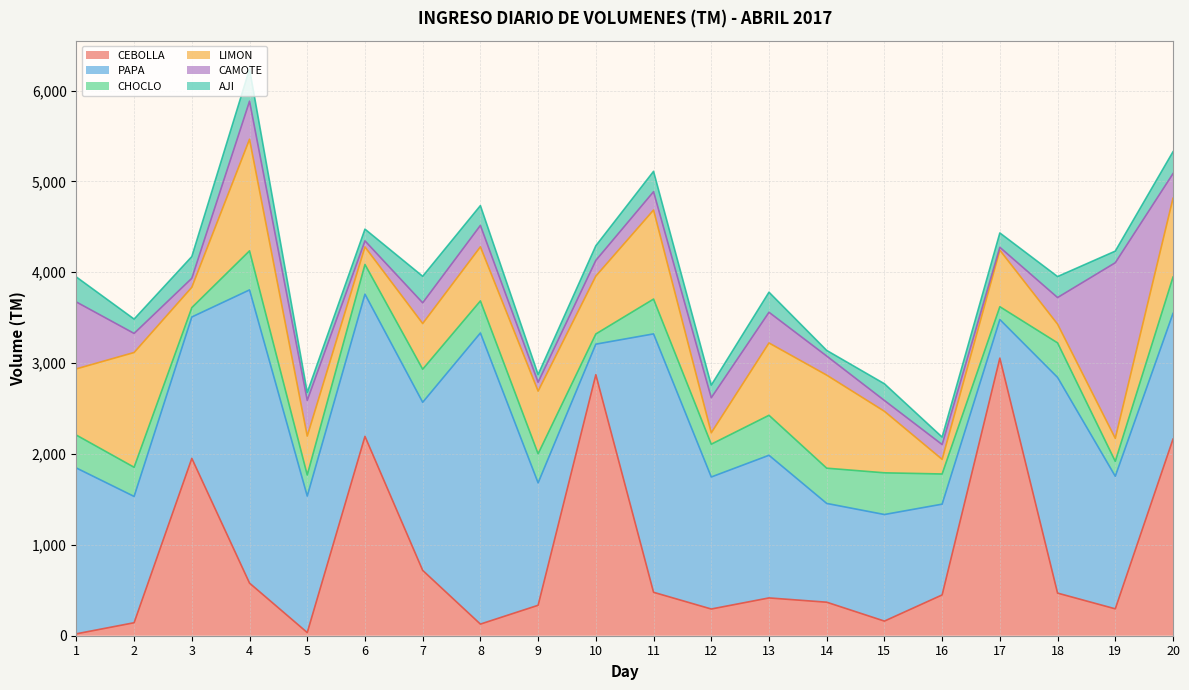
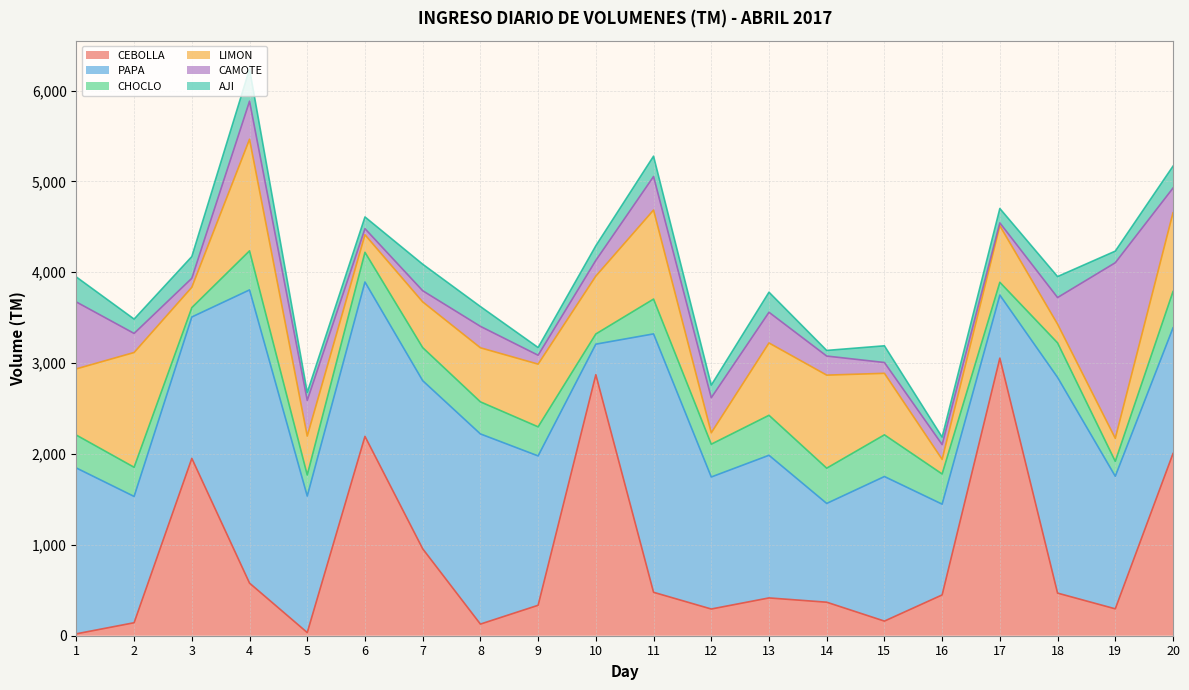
  {
    "CEBOLLA": {
      "1": "0",
      "2": "100",
      "3": "2,000",
      "4": "600",
      "5": "0",
      "6": "2,200",
-     "7": "700",
+     "7": "1,000",
      "8": "100",
      "9": "300",
      "10": "2,900",
      "11": "500",
      "12": "300",
      "13": "400",
      "14": "400",
      "15": "200",
      "16": "400",
      "17": "3,100",
      "18": "500",
      "19": "300",
-     "20": "2,200"
+     "20": "2,000"
    },
    "PAPA": {
      "1": "1,800",
      "2": "1,400",
      "3": "1,600",
      "4": "3,200",
      "5": "1,500",
-     "6": "1,600",
+     "6": "1,700",
      "7": "1,900",
-     "8": "3,200",
-     "9": "1,300",
+     "8": "2,100",
+     "9": "1,600",
      "10": "300",
      "11": "2,800",
      "12": "1,500",
      "13": "1,600",
      "14": "1,100",
-     "15": "1,200",
+     "15": "1,600",
      "16": "1,000",
-     "17": "400",
+     "17": "700",
      "18": "2,400",
      "19": "1,500",
      "20": "1,400"
    },
    "LIMON": {
      "1": "700",
      "2": "1,300",
      "3": "200",
      "4": "1,200",
      "5": "400",
      "6": "200",
      "7": "500",
      "8": "600",
      "9": "700",
      "10": "600",
      "11": "1,000",
      "12": "100",
      "13": "800",
      "14": "1,000",
      "15": "700",
      "16": "200",
      "17": "600",
      "18": "200",
      "19": "300",
      "20": "900"
    },
    "CAMOTE": {
      "1": "700",
      "2": "200",
      "3": "100",
      "4": "400",
      "5": "400",
      "6": "100",
-     "7": "200",
+     "7": "100",
      "8": "200",
      "9": "100",
      "10": "200",
-     "11": "200",
+     "11": "400",
      "12": "400",
      "13": "300",
      "14": "200",
      "15": "100",
      "16": "200",
      "17": "0",
      "18": "300",
      "19": "1,900",
      "20": "300"
    }
  }
